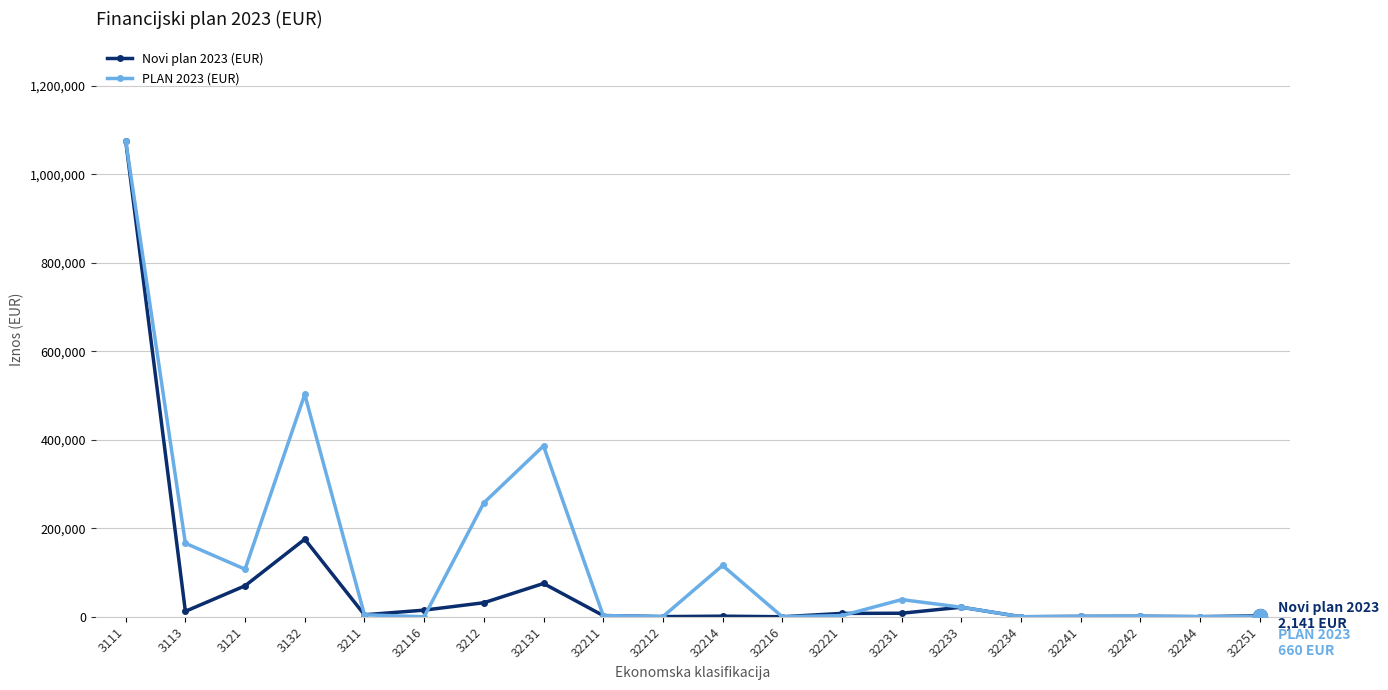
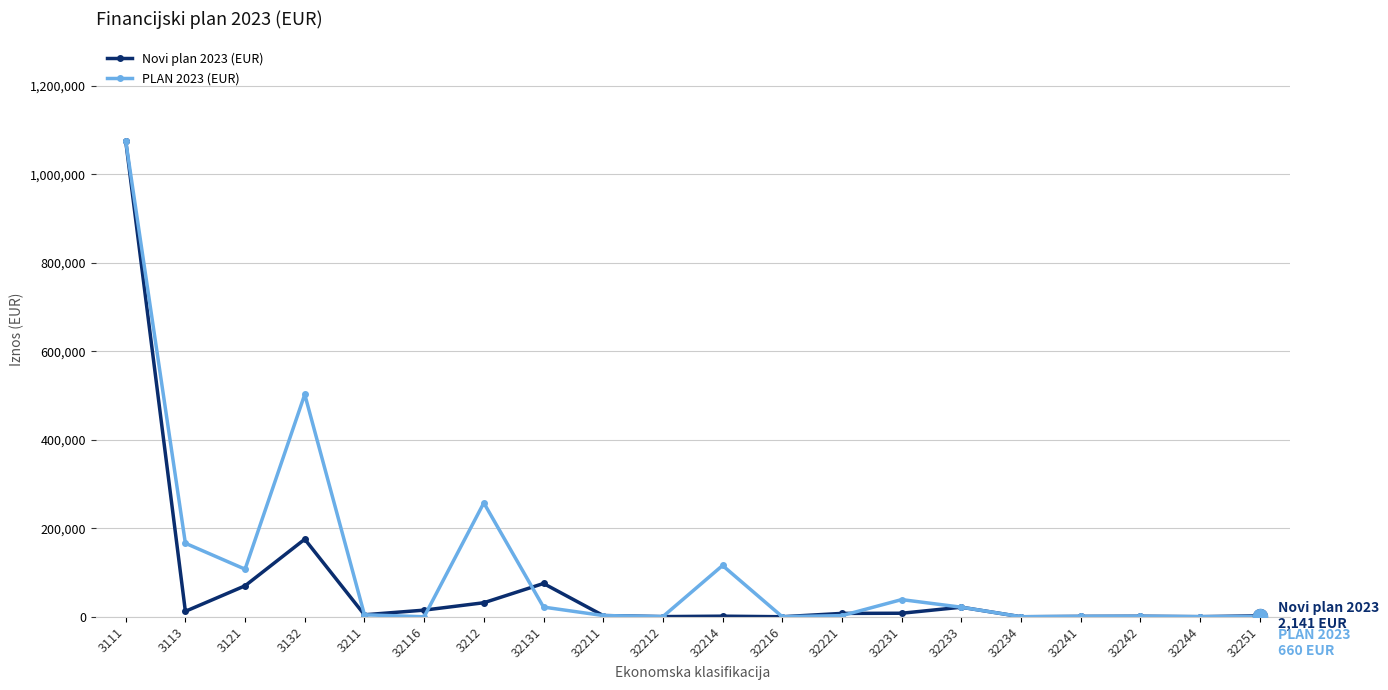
  {
    "PLAN 2023 (EUR)": {
      "3113": "170,000",
      "3121": "110,000",
      "3132": "500,000",
      "32116": "0",
      "3212": "260,000",
-     "32131": "390,000",
+     "32131": "20,000",
      "32214": "120,000",
      "32231": "40,000"
    }
  }
